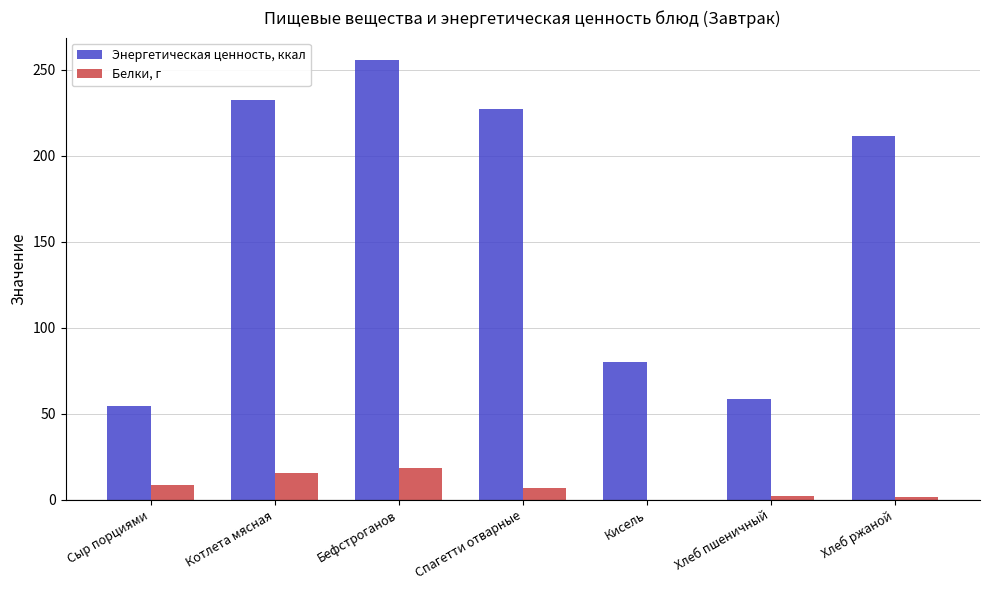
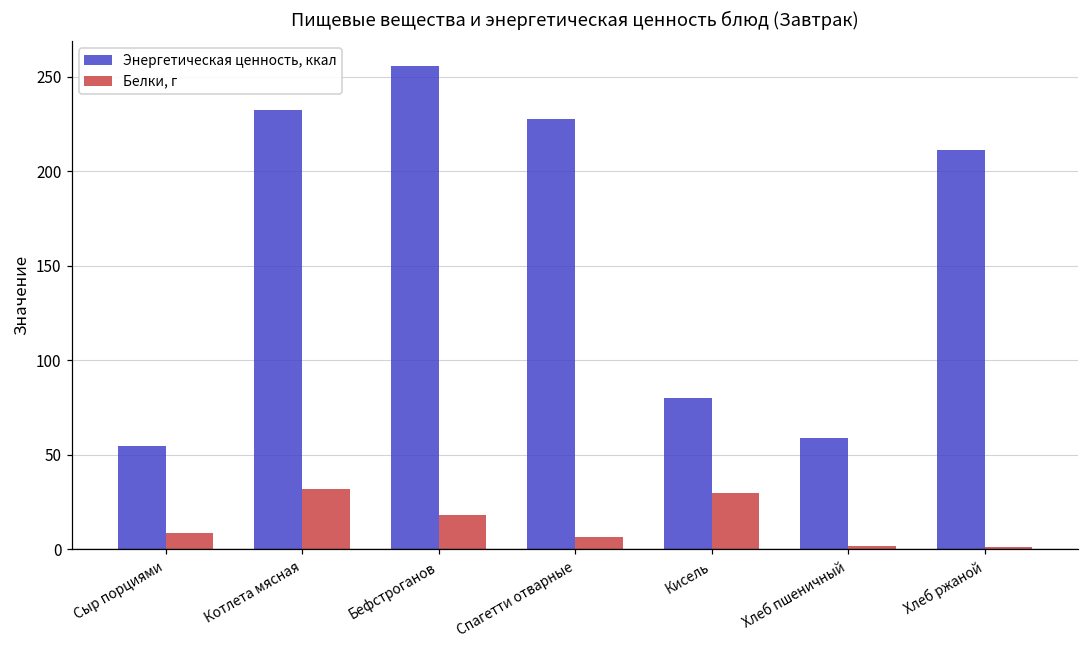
  {
    "Энергетическая ценность, ккал": {
      "Сыр порциями": 55,
      "Котлета мясная": 232,
      "Бефстроганов": 256,
      "Спагетти отварные": 227,
      "Кисель": 80,
      "Хлеб пшеничный": 59,
      "Хлеб ржаной": 212
    },
    "Белки, г": {
      "Сыр порциями": 9,
-     "Котлета мясная": 16,
+     "Котлета мясная": 32,
      "Бефстроганов": 18,
      "Спагетти отварные": 7,
-     "Кисель": 0,
+     "Кисель": 30,
      "Хлеб пшеничный": 2
    }
  }
